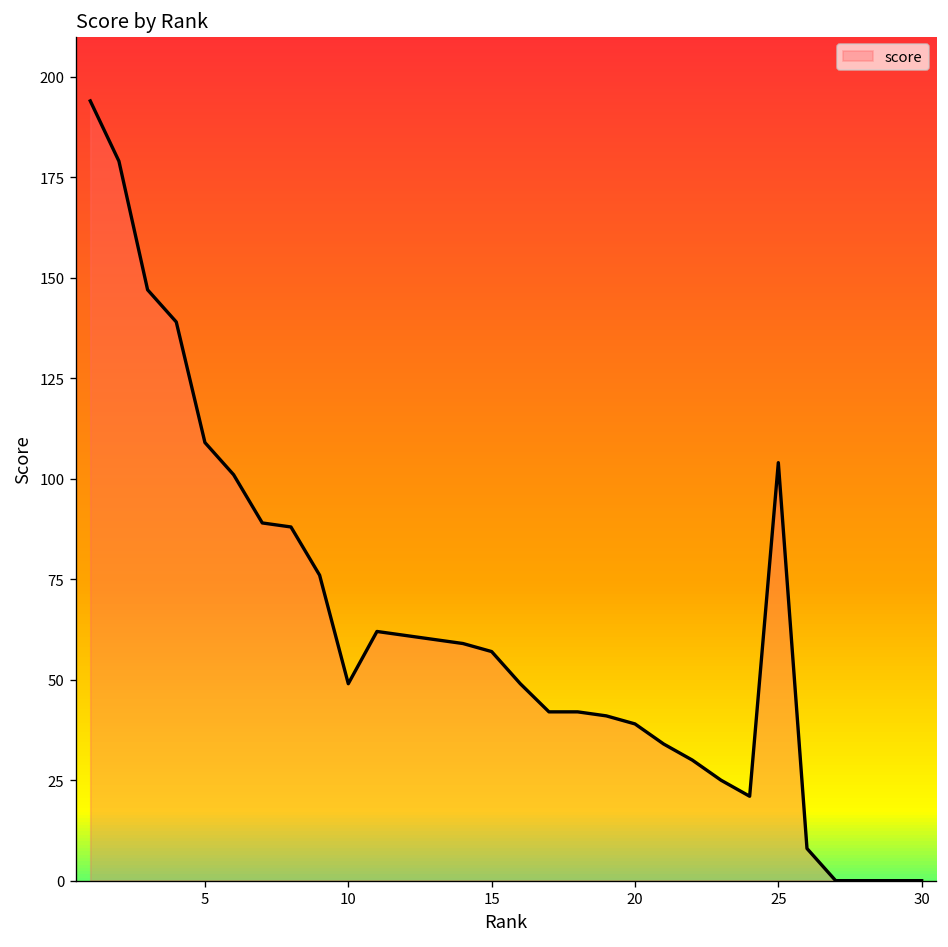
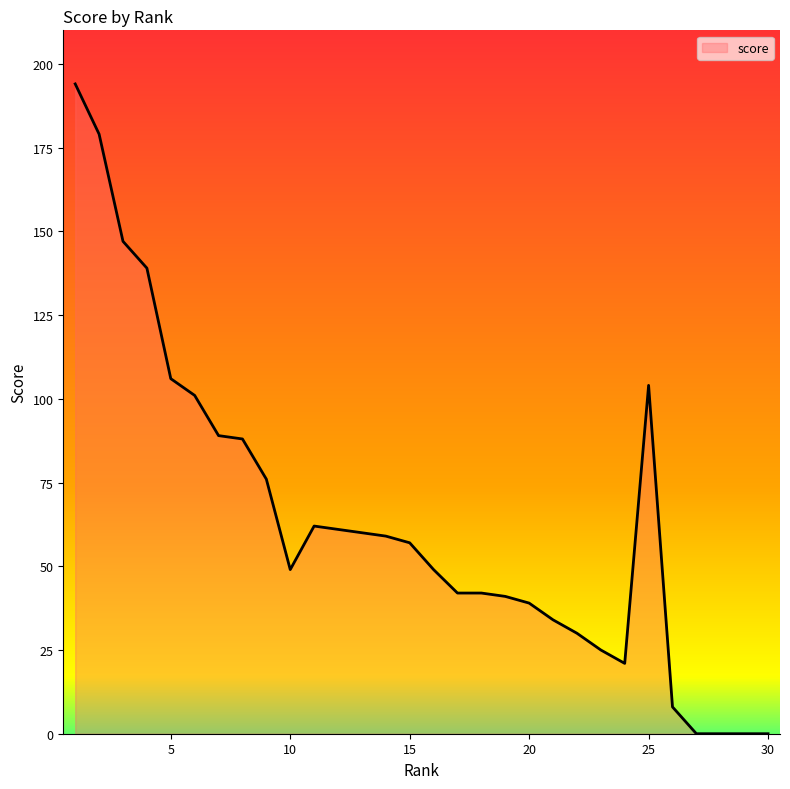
  {
-   "5": 109,
+   "5": 106,
    "10": 49,
    "15": 57,
    "20": 39,
    "25": 104,
    "30": 0
  }
